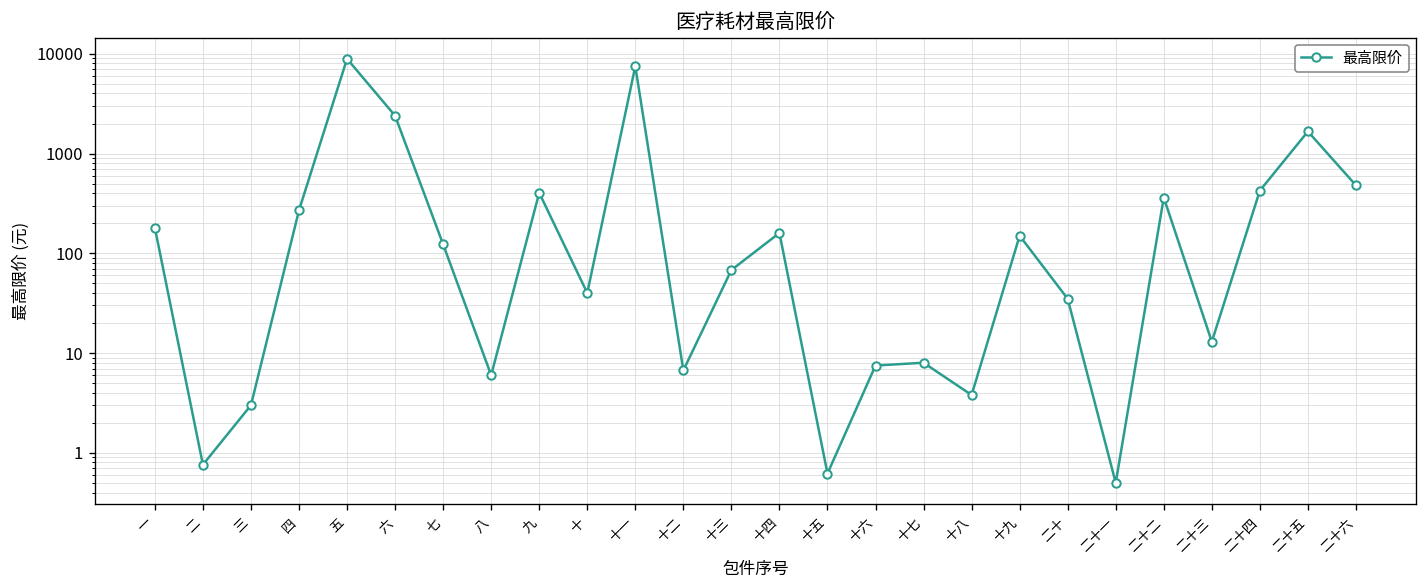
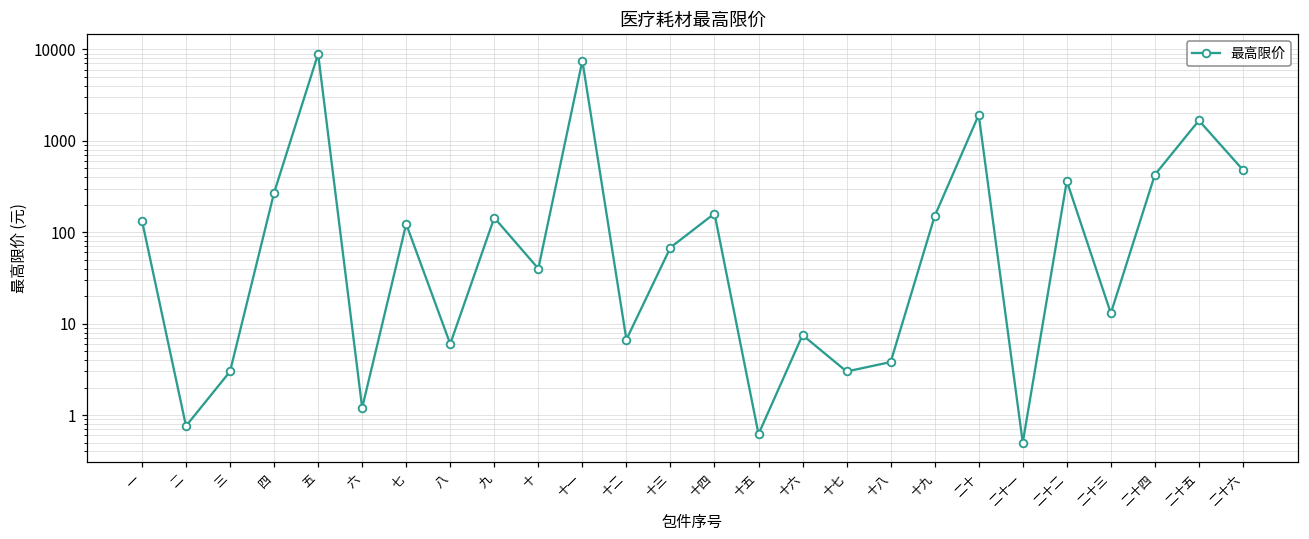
  {
-   "一": 180,
+   "一": 130,
    "二": 0.8,
    "三": 3.0,
    "四": 270,
    "五": 9000,
-   "六": 2400,
+   "六": 1.2,
    "七": 120,
    "八": 6,
-   "九": 400,
+   "九": 140,
    "十": 40,
    "十一": 8000,
    "十二": 7,
    "十三": 70,
    "十四": 160,
    "十五": 0.6,
    "十六": 8,
-   "十七": 8,
+   "十七": 3,
    "十八": 4,
    "十九": 150,
-   "二十": 35,
+   "二十": 1900,
    "二十一": 0.5,
    "二十二": 400,
    "二十三": 13,
    "二十四": 400,
    "二十五": 1700,
    "二十六": 500
  }
